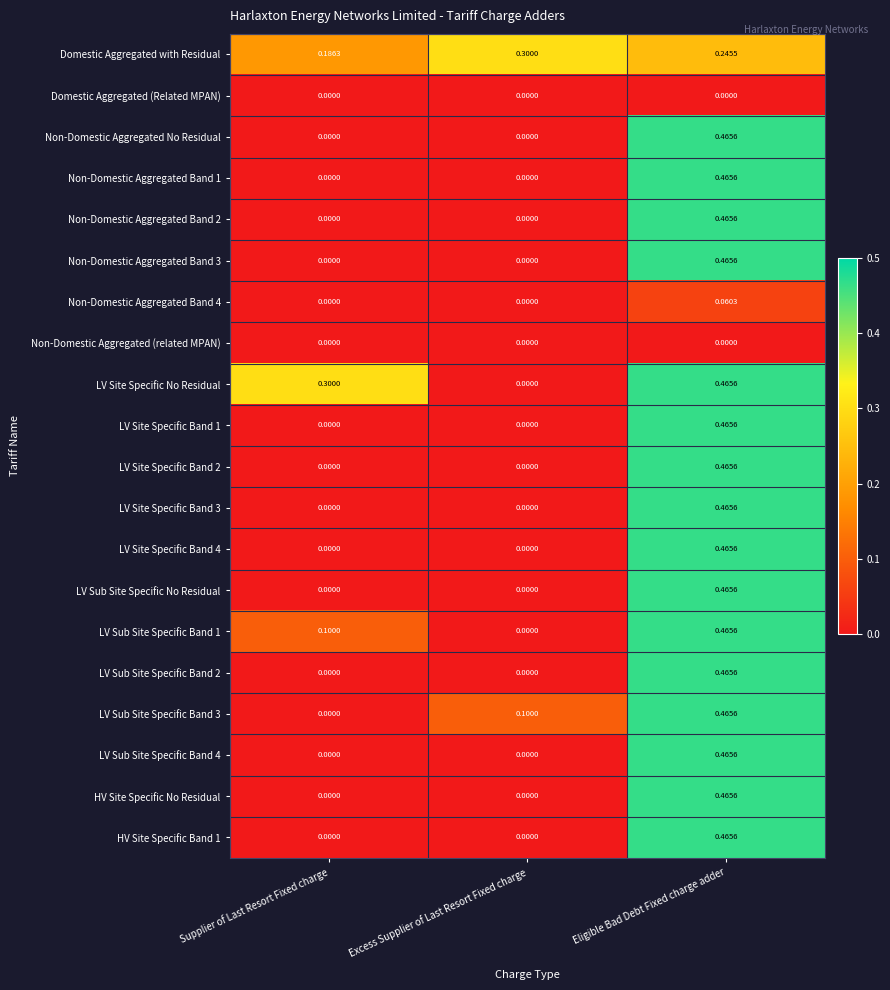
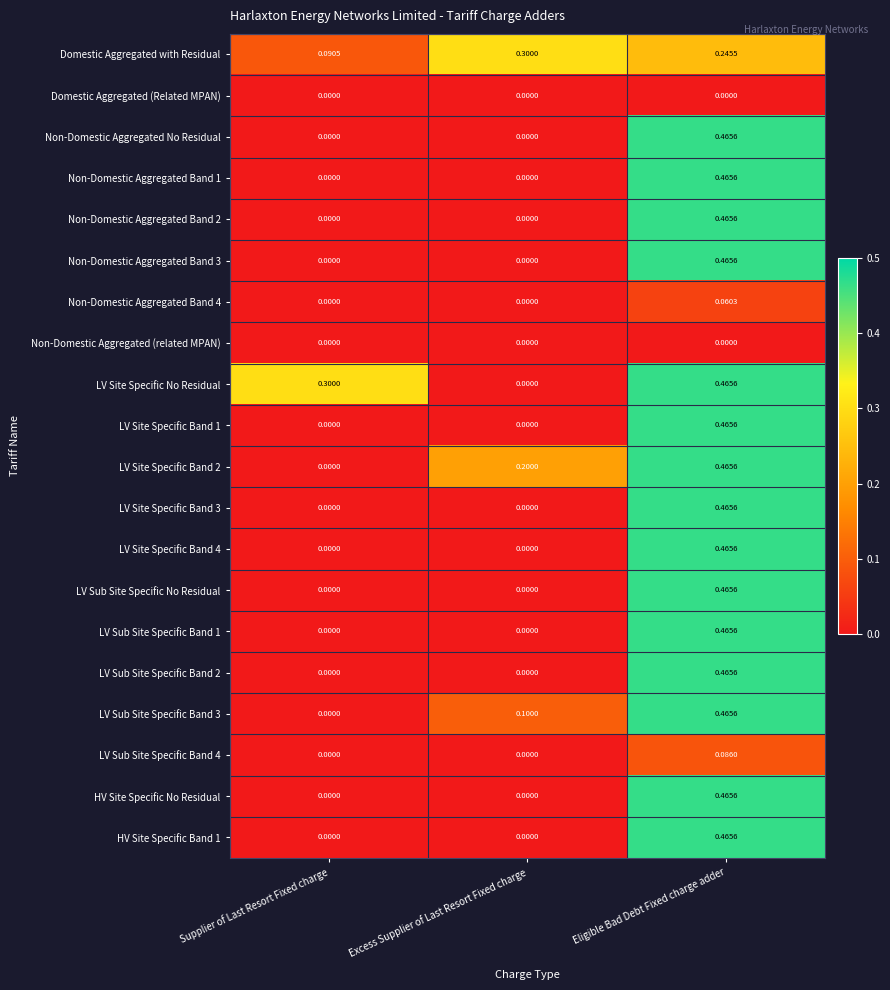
  {
    "Domestic Aggregated with Residual": {
-     "Supplier of Last Resort Fixed charge": 0.1863,
+     "Supplier of Last Resort Fixed charge": 0.0905,
      "Excess Supplier of Last Resort Fixed charge": 0.3000,
      "Eligible Bad Debt Fixed charge adder": 0.2455
    },
    "Domestic Aggregated (Related MPAN)": {
      "Supplier of Last Resort Fixed charge": 0.0000,
      "Excess Supplier of Last Resort Fixed charge": 0.0000,
      "Eligible Bad Debt Fixed charge adder": 0.0000
    },
    "Non-Domestic Aggregated No Residual": {
      "Supplier of Last Resort Fixed charge": 0.0000,
      "Excess Supplier of Last Resort Fixed charge": 0.0000,
      "Eligible Bad Debt Fixed charge adder": 0.4656
    },
    "Non-Domestic Aggregated Band 1": {
      "Supplier of Last Resort Fixed charge": 0.0000,
      "Excess Supplier of Last Resort Fixed charge": 0.0000,
      "Eligible Bad Debt Fixed charge adder": 0.4656
    },
    "Non-Domestic Aggregated Band 2": {
      "Supplier of Last Resort Fixed charge": 0.0000,
      "Excess Supplier of Last Resort Fixed charge": 0.0000,
      "Eligible Bad Debt Fixed charge adder": 0.4656
    },
    "Non-Domestic Aggregated Band 3": {
      "Supplier of Last Resort Fixed charge": 0.0000,
      "Excess Supplier of Last Resort Fixed charge": 0.0000,
      "Eligible Bad Debt Fixed charge adder": 0.4656
    },
    "Non-Domestic Aggregated Band 4": {
      "Supplier of Last Resort Fixed charge": 0.0000,
      "Excess Supplier of Last Resort Fixed charge": 0.0000,
      "Eligible Bad Debt Fixed charge adder": 0.0603
    },
    "Non-Domestic Aggregated (related MPAN)": {
      "Supplier of Last Resort Fixed charge": 0.0000,
      "Excess Supplier of Last Resort Fixed charge": 0.0000,
      "Eligible Bad Debt Fixed charge adder": 0.0000
    },
    "LV Site Specific No Residual": {
      "Supplier of Last Resort Fixed charge": 0.3000,
      "Excess Supplier of Last Resort Fixed charge": 0.0000,
      "Eligible Bad Debt Fixed charge adder": 0.4656
    },
    "LV Site Specific Band 1": {
      "Supplier of Last Resort Fixed charge": 0.0000,
      "Excess Supplier of Last Resort Fixed charge": 0.0000,
      "Eligible Bad Debt Fixed charge adder": 0.4656
    },
    "LV Site Specific Band 2": {
      "Supplier of Last Resort Fixed charge": 0.0000,
-     "Excess Supplier of Last Resort Fixed charge": 0.0000,
+     "Excess Supplier of Last Resort Fixed charge": 0.2000,
      "Eligible Bad Debt Fixed charge adder": 0.4656
    },
    "LV Site Specific Band 3": {
      "Supplier of Last Resort Fixed charge": 0.0000,
      "Excess Supplier of Last Resort Fixed charge": 0.0000,
      "Eligible Bad Debt Fixed charge adder": 0.4656
    },
    "LV Site Specific Band 4": {
      "Supplier of Last Resort Fixed charge": 0.0000,
      "Excess Supplier of Last Resort Fixed charge": 0.0000,
      "Eligible Bad Debt Fixed charge adder": 0.4656
    },
    "LV Sub Site Specific No Residual": {
      "Supplier of Last Resort Fixed charge": 0.0000,
      "Excess Supplier of Last Resort Fixed charge": 0.0000,
      "Eligible Bad Debt Fixed charge adder": 0.4656
    },
    "LV Sub Site Specific Band 1": {
-     "Supplier of Last Resort Fixed charge": 0.1000,
+     "Supplier of Last Resort Fixed charge": 0.0000,
      "Excess Supplier of Last Resort Fixed charge": 0.0000,
      "Eligible Bad Debt Fixed charge adder": 0.4656
    },
    "LV Sub Site Specific Band 2": {
      "Supplier of Last Resort Fixed charge": 0.0000,
      "Excess Supplier of Last Resort Fixed charge": 0.0000,
      "Eligible Bad Debt Fixed charge adder": 0.4656
    },
    "LV Sub Site Specific Band 3": {
      "Supplier of Last Resort Fixed charge": 0.0000,
      "Excess Supplier of Last Resort Fixed charge": 0.1000,
      "Eligible Bad Debt Fixed charge adder": 0.4656
    },
    "LV Sub Site Specific Band 4": {
      "Supplier of Last Resort Fixed charge": 0.0000,
      "Excess Supplier of Last Resort Fixed charge": 0.0000,
-     "Eligible Bad Debt Fixed charge adder": 0.4656
+     "Eligible Bad Debt Fixed charge adder": 0.0860
    },
    "HV Site Specific No Residual": {
      "Supplier of Last Resort Fixed charge": 0.0000,
      "Excess Supplier of Last Resort Fixed charge": 0.0000,
      "Eligible Bad Debt Fixed charge adder": 0.4656
    },
    "HV Site Specific Band 1": {
      "Supplier of Last Resort Fixed charge": 0.0000,
      "Excess Supplier of Last Resort Fixed charge": 0.0000,
      "Eligible Bad Debt Fixed charge adder": 0.4656
    }
  }
